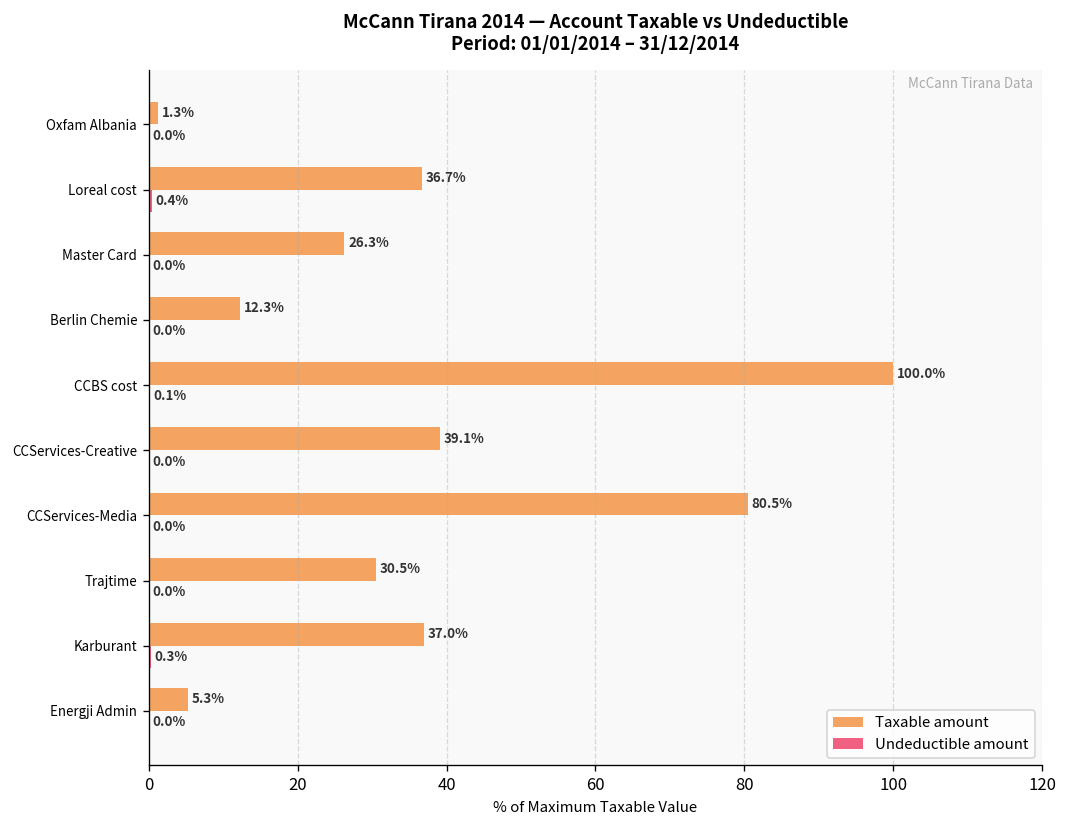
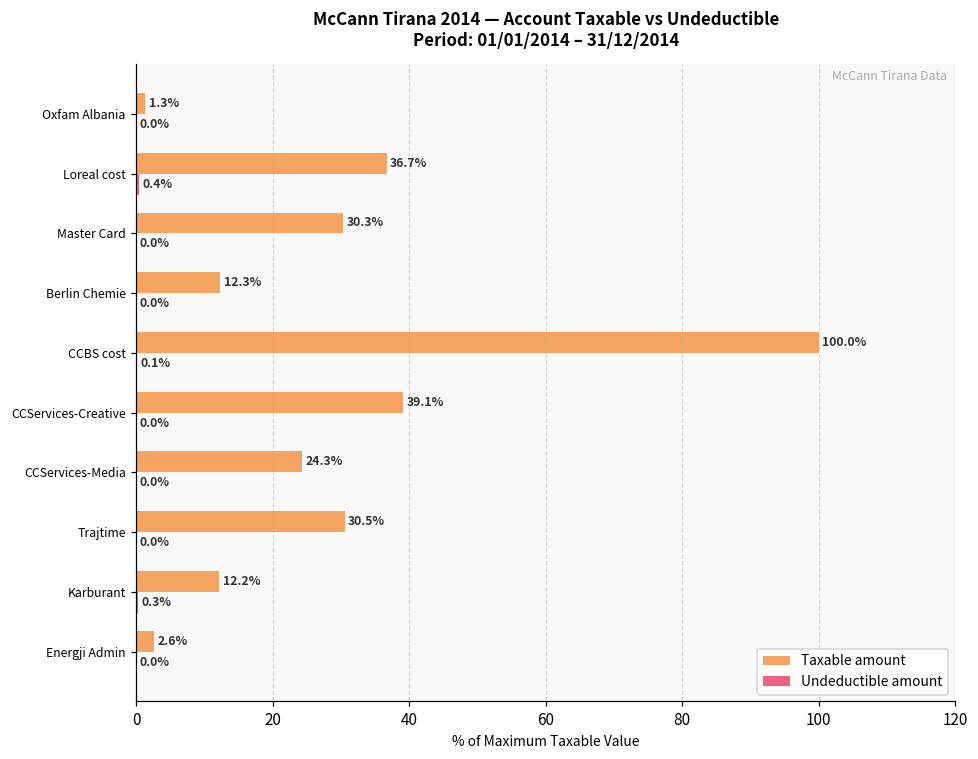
  {
    "Taxable amount": {
      "Oxfam Albania": "1.3%",
      "Loreal cost": "36.7%",
-     "Master Card": "26.3%",
+     "Master Card": "30.3%",
      "Berlin Chemie": "12.3%",
      "CCBS cost": "100.0%",
      "CCServices-Creative": "39.1%",
-     "CCServices-Media": "80.5%",
+     "CCServices-Media": "24.3%",
      "Trajtime": "30.5%",
-     "Karburant": "37.0%",
-     "Energji Admin": "5.3%"
+     "Karburant": "12.2%",
+     "Energji Admin": "2.6%"
    },
    "Undeductible amount": {
      "Oxfam Albania": "0.0%",
      "Loreal cost": "0.4%",
      "Master Card": "0.0%",
      "Berlin Chemie": "0.0%",
      "CCBS cost": "0.1%",
      "CCServices-Creative": "0.0%",
      "CCServices-Media": "0.0%",
      "Trajtime": "0.0%",
      "Karburant": "0.3%",
      "Energji Admin": "0.0%"
    }
  }
